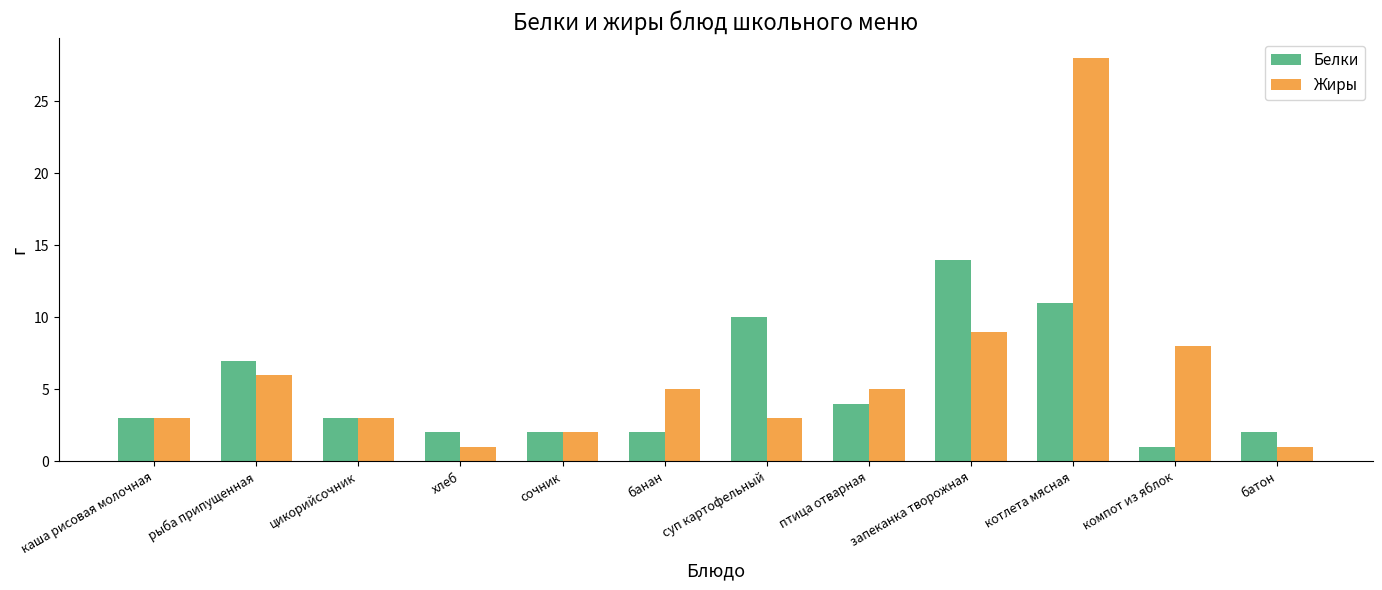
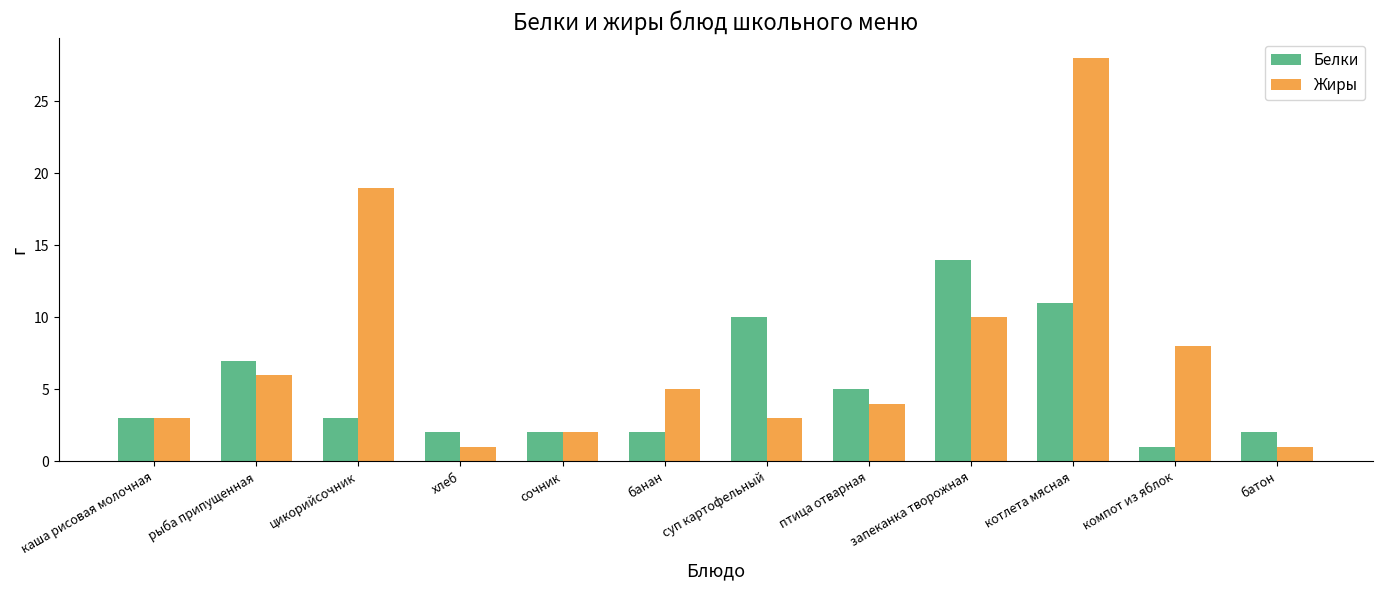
  {
    "Белки": {
      "каша рисовая молочная": 3,
      "рыба припущенная": 7,
      "цикорийсочник": 3,
      "хлеб": 2,
      "сочник": 2,
      "банан": 2,
      "суп картофельный": 10,
-     "птица отварная": 4,
+     "птица отварная": 5,
      "запеканка творожная": 14,
      "котлета мясная": 11,
      "компот из яблок": 1,
      "батон": 2
    },
    "Жиры": {
      "каша рисовая молочная": 3,
      "рыба припущенная": 6,
-     "цикорийсочник": 3,
+     "цикорийсочник": 19,
      "хлеб": 1,
      "сочник": 2,
      "банан": 5,
      "суп картофельный": 3,
-     "птица отварная": 5,
-     "запеканка творожная": 9,
+     "птица отварная": 4,
+     "запеканка творожная": 10,
      "котлета мясная": 28,
      "компот из яблок": 8,
      "батон": 1
    }
  }
